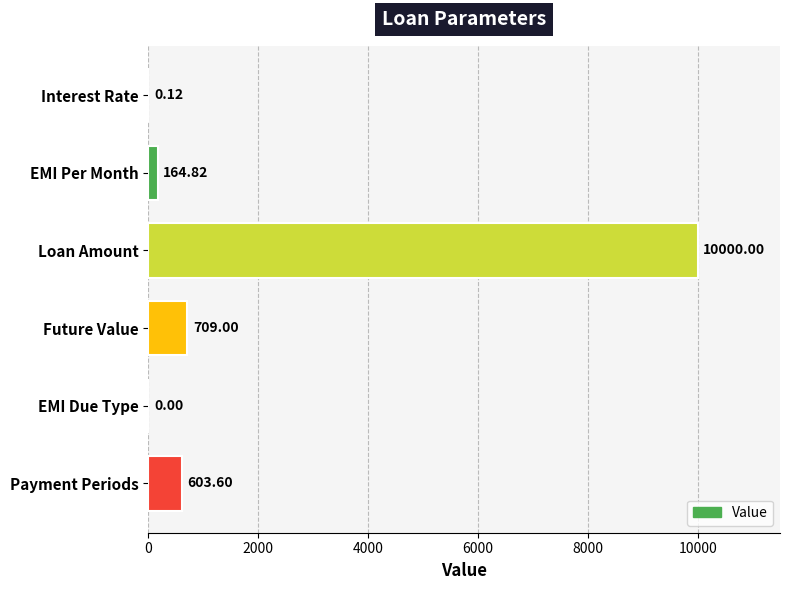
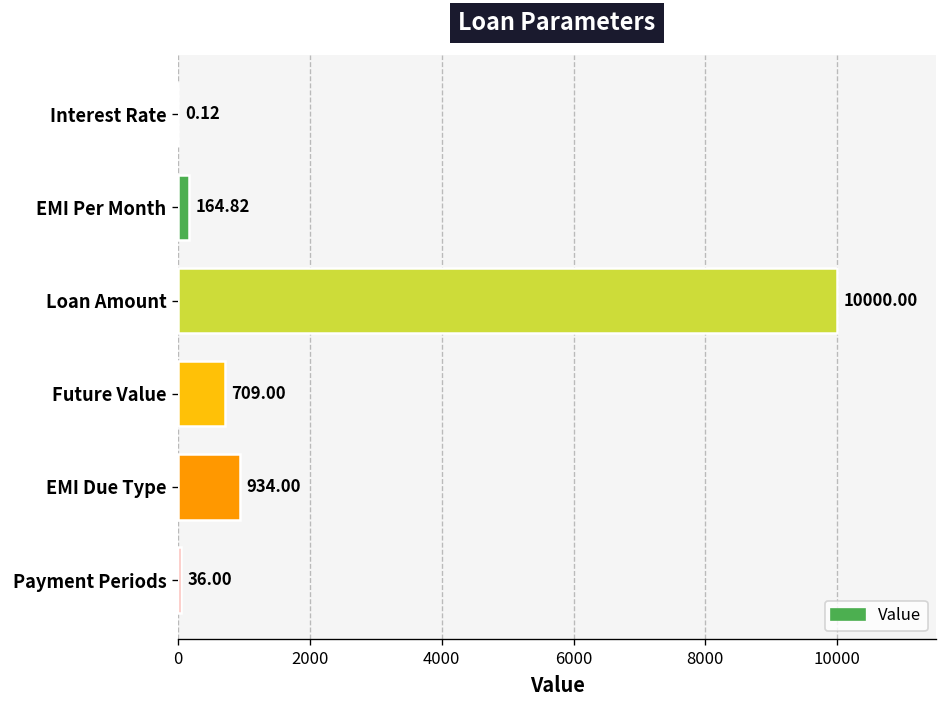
  {
    "Interest Rate": 0.12,
    "EMI Per Month": 164.82,
    "Loan Amount": 10000.00,
    "Future Value": 709.00,
-   "EMI Due Type": 0.00,
-   "Payment Periods": 603.60
+   "EMI Due Type": 934.00,
+   "Payment Periods": 36.00
  }
